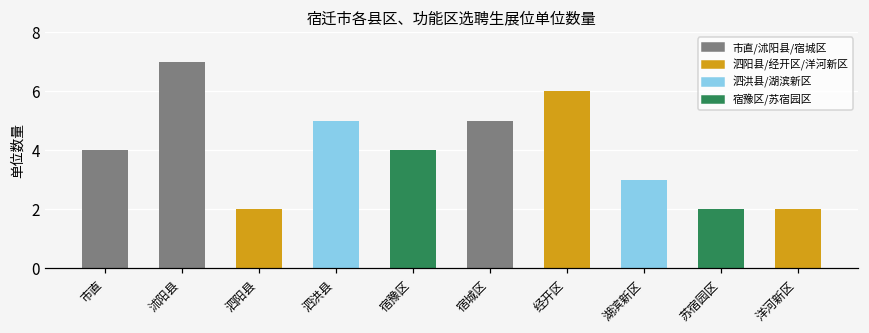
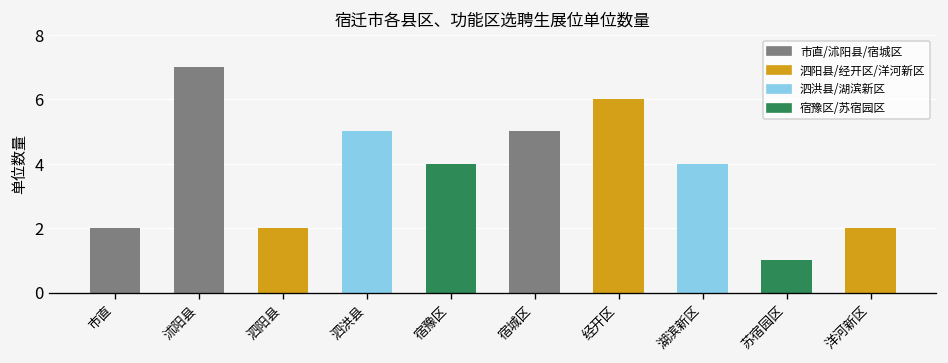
  {
-   "市直": 4,
+   "市直": 2,
    "沭阳县": 7,
    "泗阳县": 2,
    "泗洪县": 5,
    "宿豫区": 4,
    "宿城区": 5,
    "经开区": 6,
-   "湖滨新区": 3,
-   "苏宿园区": 2,
+   "湖滨新区": 4,
+   "苏宿园区": 1,
    "洋河新区": 2
  }
